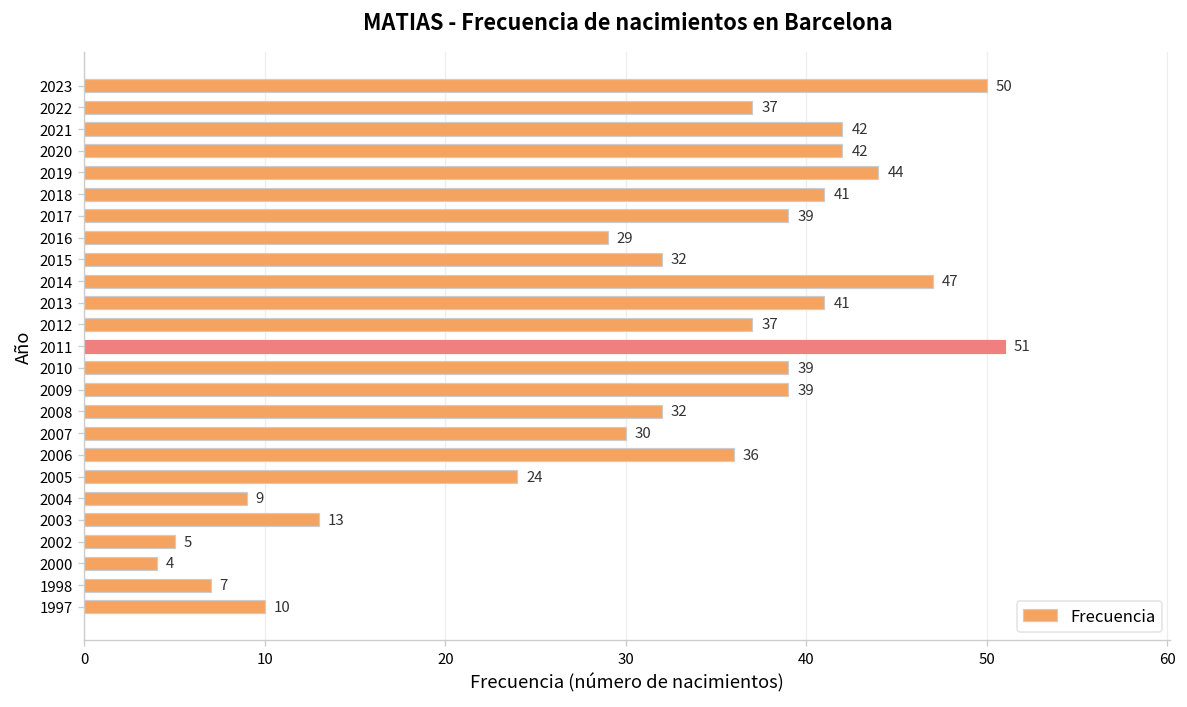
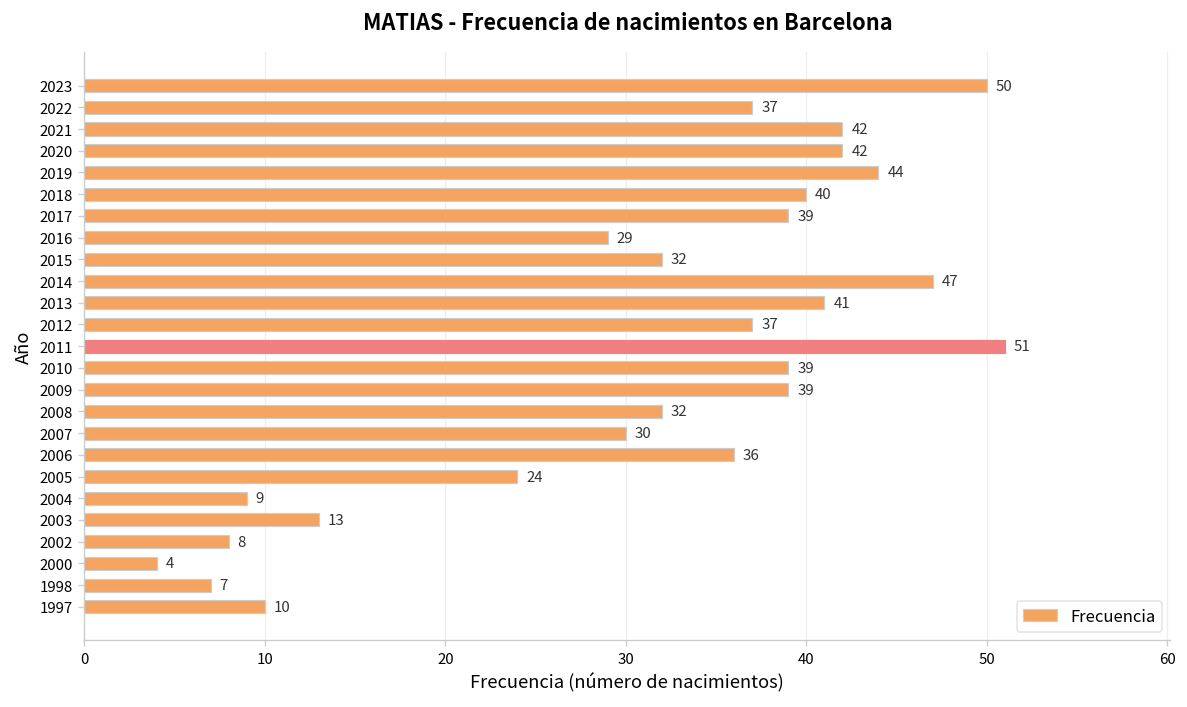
  {
    "2023": 50,
    "2022": 37,
    "2021": 42,
    "2020": 42,
    "2019": 44,
-   "2018": 41,
+   "2018": 40,
    "2017": 39,
    "2016": 29,
    "2015": 32,
    "2014": 47,
    "2013": 41,
    "2012": 37,
    "2011": 51,
    "2010": 39,
    "2009": 39,
    "2008": 32,
    "2007": 30,
    "2006": 36,
    "2005": 24,
    "2004": 9,
    "2003": 13,
-   "2002": 5,
+   "2002": 8,
    "2000": 4,
    "1998": 7,
    "1997": 10
  }
